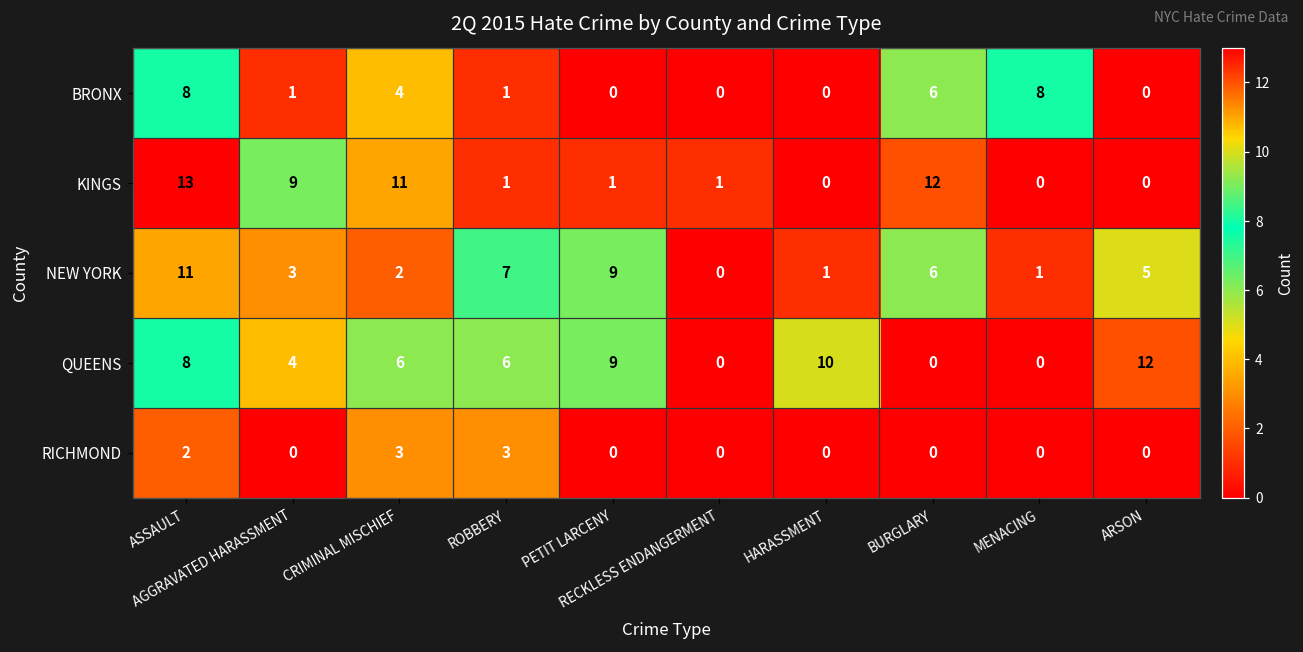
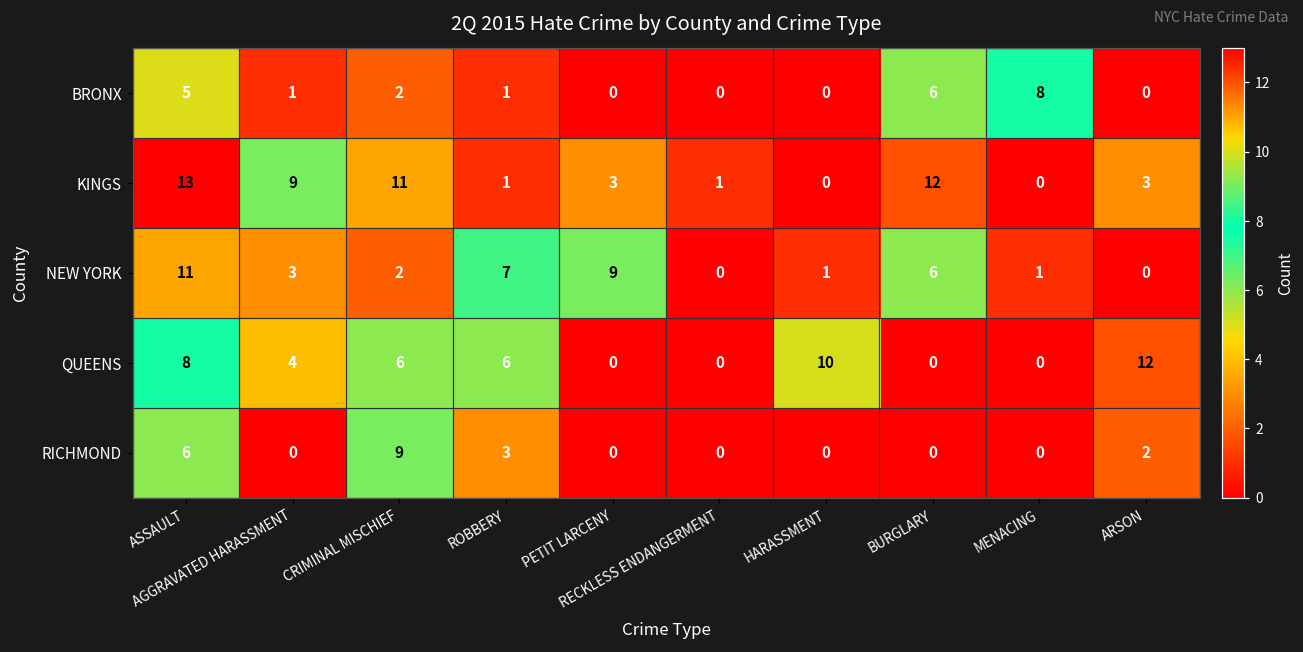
  {
    "BRONX": {
-     "ASSAULT": 8,
+     "ASSAULT": 5,
      "AGGRAVATED HARASSMENT": 1,
-     "CRIMINAL MISCHIEF": 4,
+     "CRIMINAL MISCHIEF": 2,
      "ROBBERY": 1,
      "PETIT LARCENY": 0,
      "RECKLESS ENDANGERMENT": 0,
      "HARASSMENT": 0,
      "BURGLARY": 6,
      "MENACING": 8,
      "ARSON": 0
    },
    "KINGS": {
      "ASSAULT": 13,
      "AGGRAVATED HARASSMENT": 9,
      "CRIMINAL MISCHIEF": 11,
      "ROBBERY": 1,
-     "PETIT LARCENY": 1,
+     "PETIT LARCENY": 3,
      "RECKLESS ENDANGERMENT": 1,
      "HARASSMENT": 0,
      "BURGLARY": 12,
      "MENACING": 0,
-     "ARSON": 0
+     "ARSON": 3
    },
    "NEW YORK": {
      "ASSAULT": 11,
      "AGGRAVATED HARASSMENT": 3,
      "CRIMINAL MISCHIEF": 2,
      "ROBBERY": 7,
      "PETIT LARCENY": 9,
      "RECKLESS ENDANGERMENT": 0,
      "HARASSMENT": 1,
      "BURGLARY": 6,
      "MENACING": 1,
-     "ARSON": 5
+     "ARSON": 0
    },
    "QUEENS": {
      "ASSAULT": 8,
      "AGGRAVATED HARASSMENT": 4,
      "CRIMINAL MISCHIEF": 6,
      "ROBBERY": 6,
-     "PETIT LARCENY": 9,
+     "PETIT LARCENY": 0,
      "RECKLESS ENDANGERMENT": 0,
      "HARASSMENT": 10,
      "BURGLARY": 0,
      "MENACING": 0,
      "ARSON": 12
    },
    "RICHMOND": {
-     "ASSAULT": 2,
+     "ASSAULT": 6,
      "AGGRAVATED HARASSMENT": 0,
-     "CRIMINAL MISCHIEF": 3,
+     "CRIMINAL MISCHIEF": 9,
      "ROBBERY": 3,
      "PETIT LARCENY": 0,
      "RECKLESS ENDANGERMENT": 0,
      "HARASSMENT": 0,
      "BURGLARY": 0,
      "MENACING": 0,
-     "ARSON": 0
+     "ARSON": 2
    }
  }
